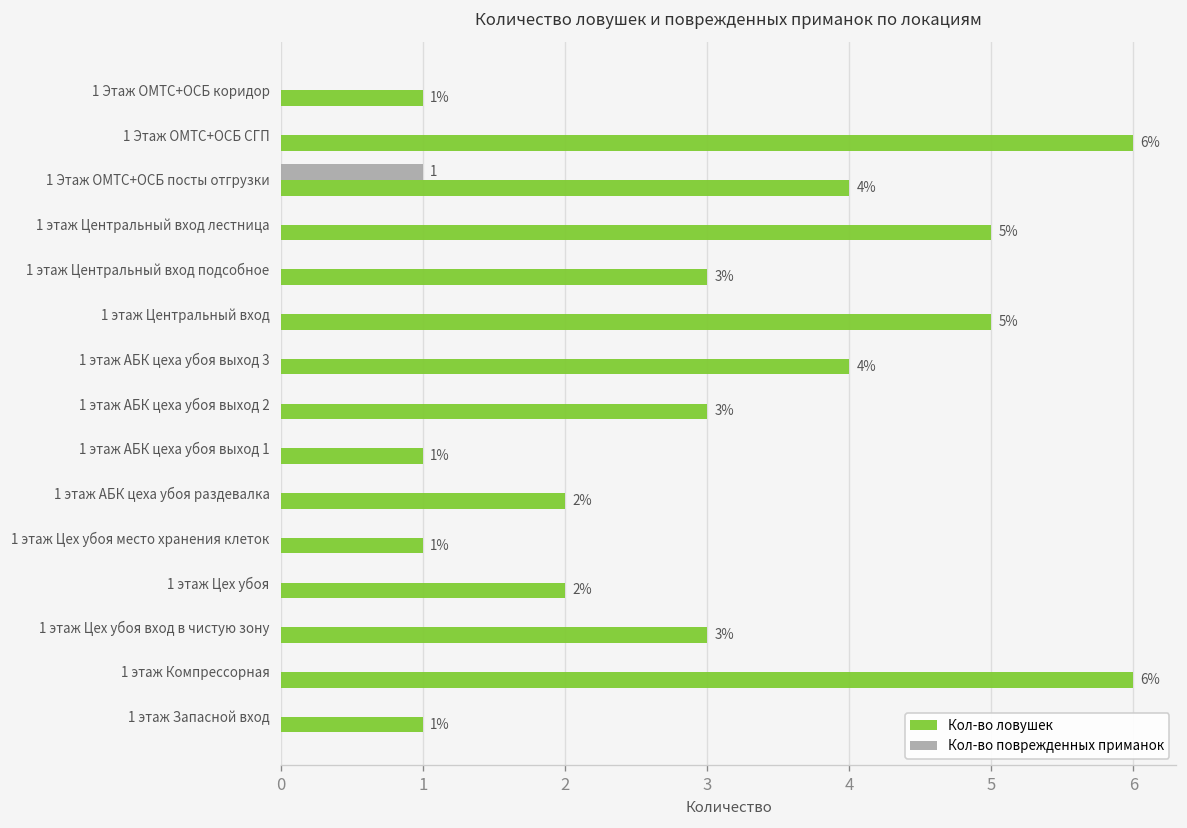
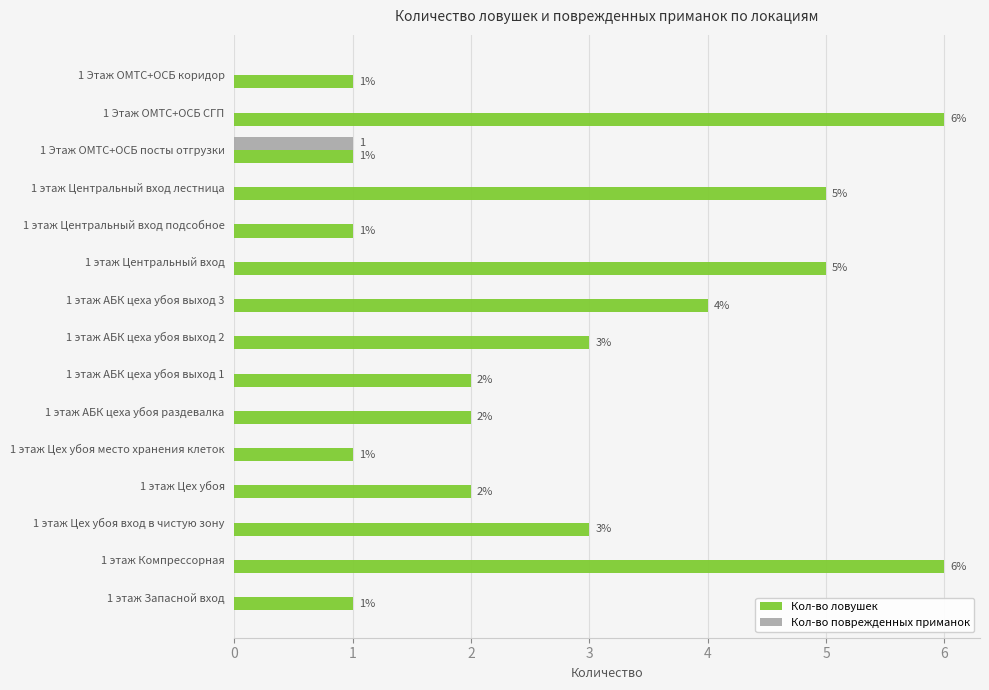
  {
    "Кол-во ловушек": {
      "1 Этаж ОМТС+ОСБ коридор": "1%",
      "1 Этаж ОМТС+ОСБ СГП": "6%",
-     "1 Этаж ОМТС+ОСБ посты отгрузки": "4%",
+     "1 Этаж ОМТС+ОСБ посты отгрузки": "1%",
      "1 этаж Центральный вход лестница": "5%",
-     "1 этаж Центральный вход подсобное": "3%",
+     "1 этаж Центральный вход подсобное": "1%",
      "1 этаж Центральный вход": "5%",
      "1 этаж АБК цеха убоя выход 3": "4%",
      "1 этаж АБК цеха убоя выход 2": "3%",
-     "1 этаж АБК цеха убоя выход 1": "1%",
+     "1 этаж АБК цеха убоя выход 1": "2%",
      "1 этаж АБК цеха убоя раздевалка": "2%",
      "1 этаж Цех убоя место хранения клеток": "1%",
      "1 этаж Цех убоя": "2%",
      "1 этаж Цех убоя вход в чистую зону": "3%",
      "1 этаж Компрессорная": "6%",
      "1 этаж Запасной вход": "1%"
    },
    "Кол-во поврежденных приманок": {
      "1 Этаж ОМТС+ОСБ посты отгрузки": "1"
    }
  }
